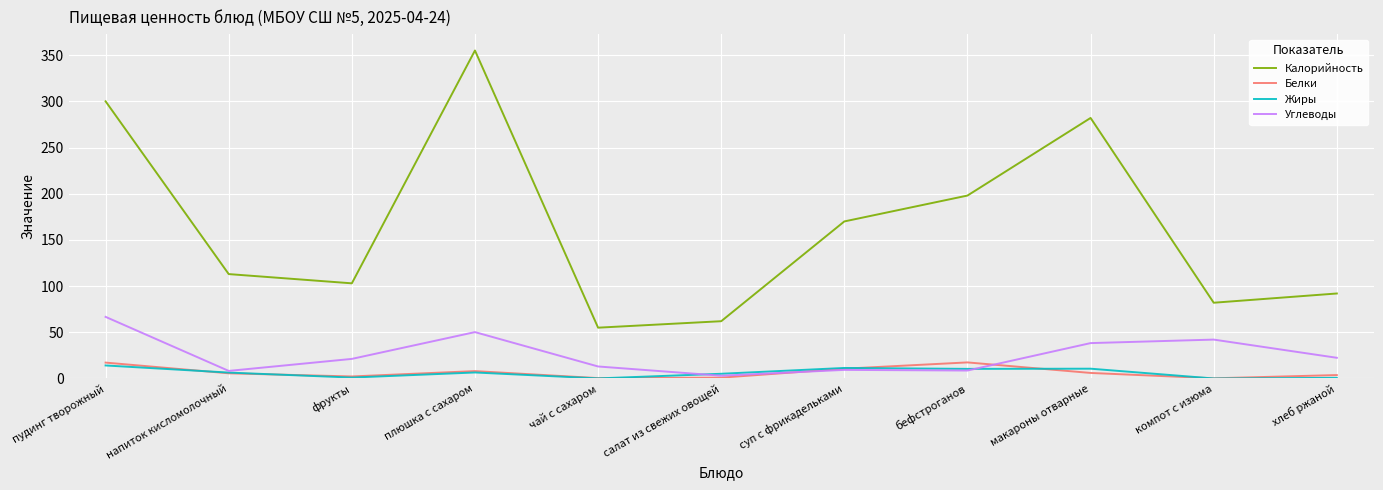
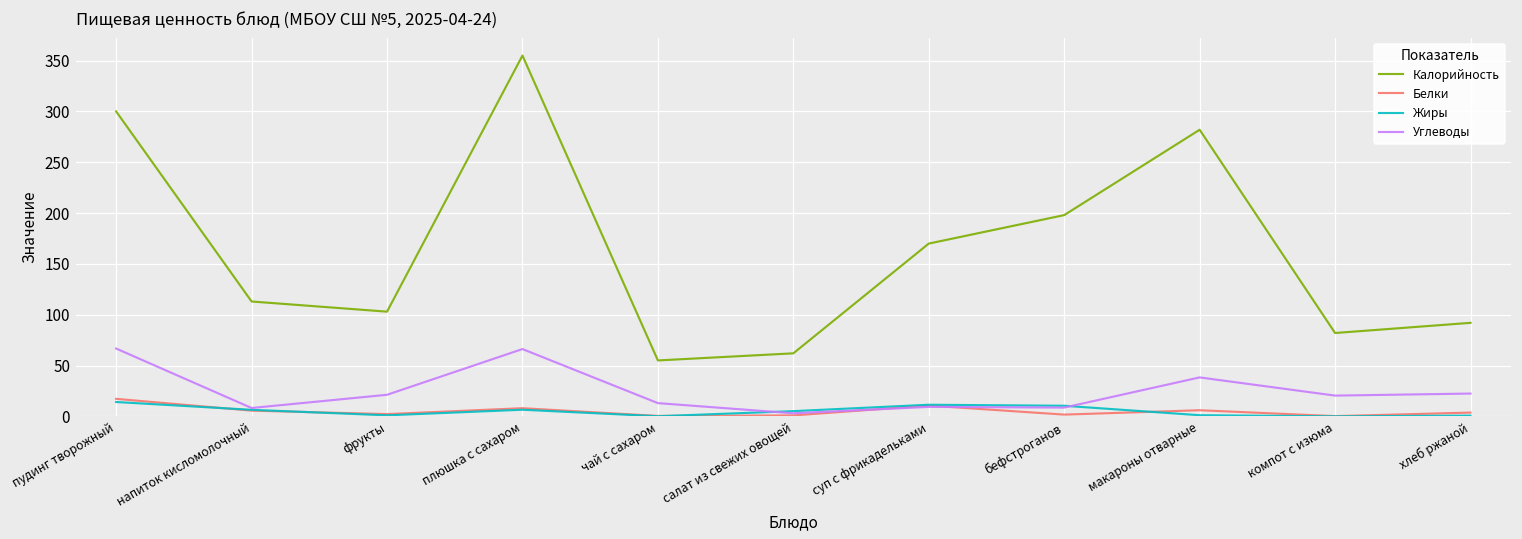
  {
    "Калорийность": {
      "пудинг творожный": 300,
      "напиток кисломолочный": 110,
      "фрукты": 100,
      "плюшка с сахаром": 360,
      "чай с сахаром": 60,
      "салат из свежих овощей": 60,
      "суп с фрикадельками": 170,
      "бефстроганов": 200,
      "макароны отварные": 280,
      "компот с изюма": 80,
      "хлеб ржаной": 90
    },
    "Белки": {
      "пудинг творожный": 20,
-     "бефстроганов": 20,
+     "бефстроганов": 0,
      "макароны отварные": 10,
      "хлеб ржаной": 0
    },
    "Жиры": {
      "пудинг творожный": 10,
-     "макароны отварные": 10,
+     "макароны отварные": 0,
      "хлеб ржаной": 0
    },
    "Углеводы": {
      "пудинг творожный": 70,
      "фрукты": 20,
-     "плюшка с сахаром": 50,
+     "плюшка с сахаром": 70,
      "чай с сахаром": 10,
      "макароны отварные": 40,
-     "компот с изюма": 40,
+     "компот с изюма": 20,
      "хлеб ржаной": 20
    }
  }
